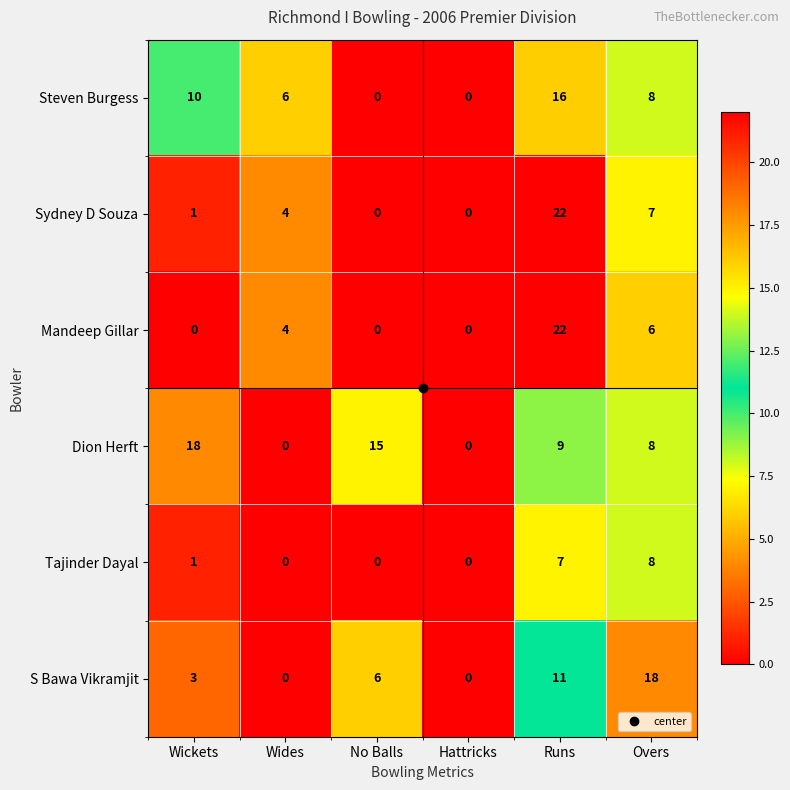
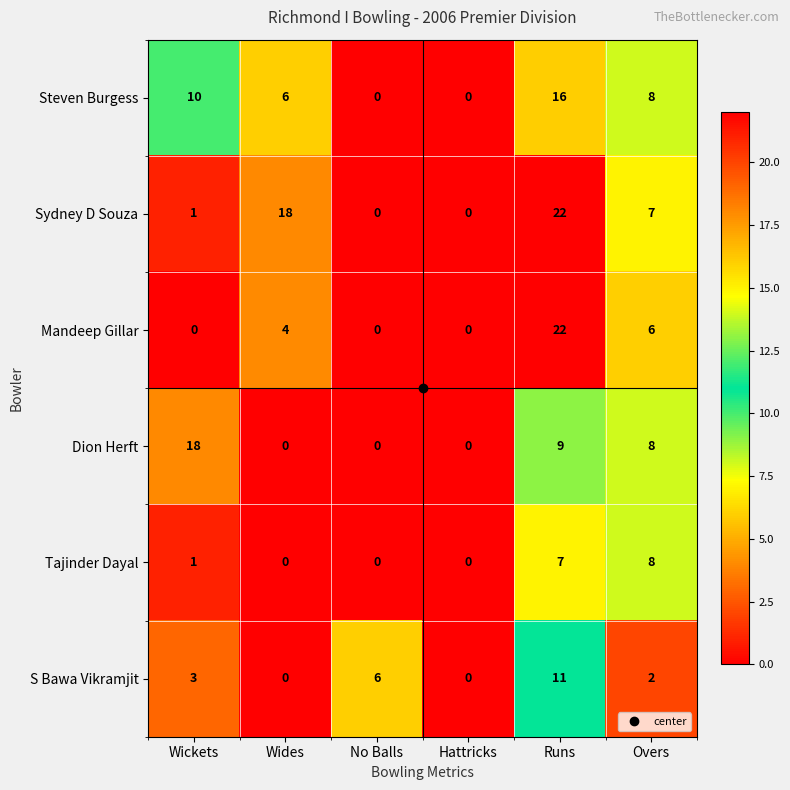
  {
    "Steven Burgess": {
      "Wickets": 10,
      "Wides": 6,
      "No Balls": 0,
      "Hattricks": 0,
      "Runs": 16,
      "Overs": 8
    },
    "Sydney D Souza": {
      "Wickets": 1,
-     "Wides": 4,
+     "Wides": 18,
      "No Balls": 0,
      "Hattricks": 0,
      "Runs": 22,
      "Overs": 7
    },
    "Mandeep Gillar": {
      "Wickets": 0,
      "Wides": 4,
      "No Balls": 0,
      "Hattricks": 0,
      "Runs": 22,
      "Overs": 6
    },
    "Dion Herft": {
      "Wickets": 18,
      "Wides": 0,
-     "No Balls": 15,
+     "No Balls": 0,
      "Hattricks": 0,
      "Runs": 9,
      "Overs": 8
    },
    "Tajinder Dayal": {
      "Wickets": 1,
      "Wides": 0,
      "No Balls": 0,
      "Hattricks": 0,
      "Runs": 7,
      "Overs": 8
    },
    "S Bawa Vikramjit": {
      "Wickets": 3,
      "Wides": 0,
      "No Balls": 6,
      "Hattricks": 0,
      "Runs": 11,
-     "Overs": 18
+     "Overs": 2
    }
  }
